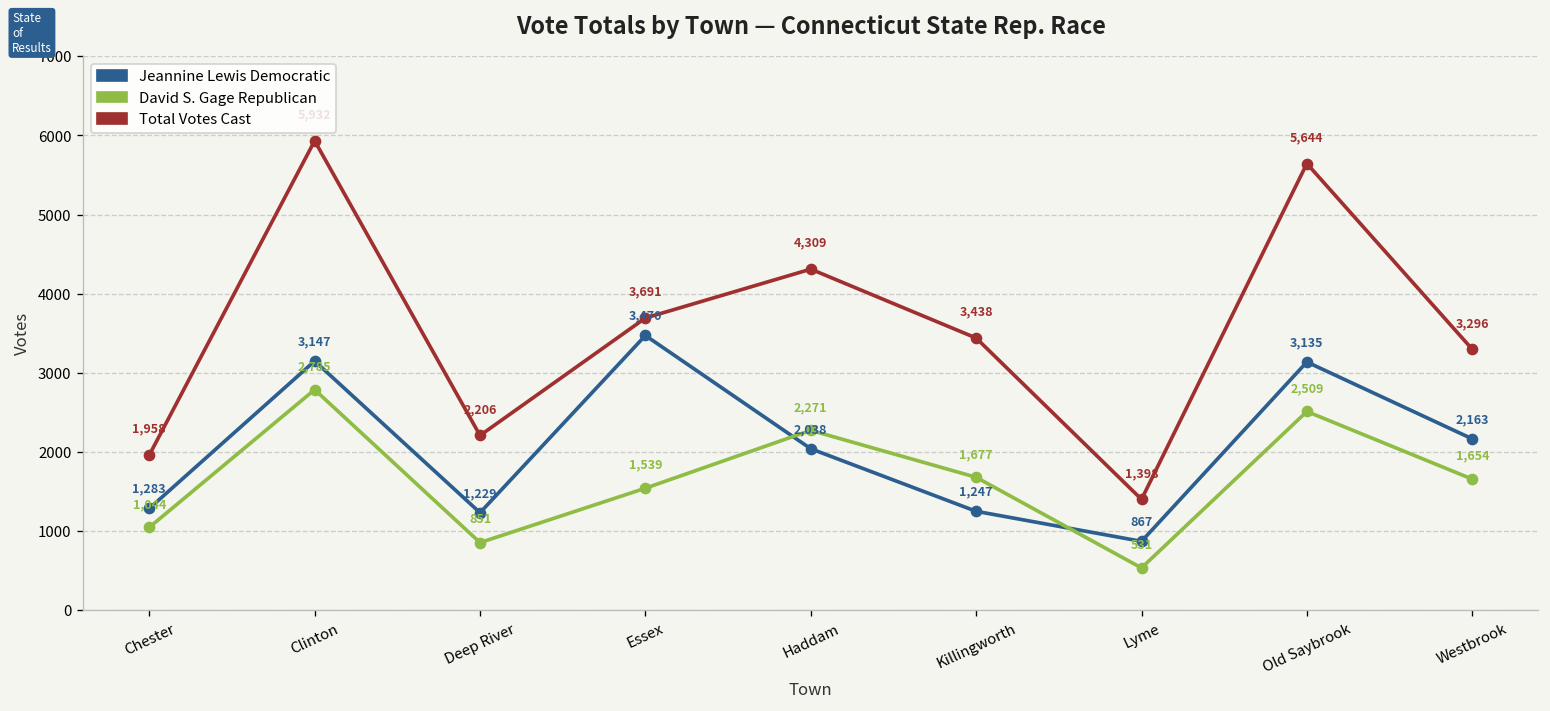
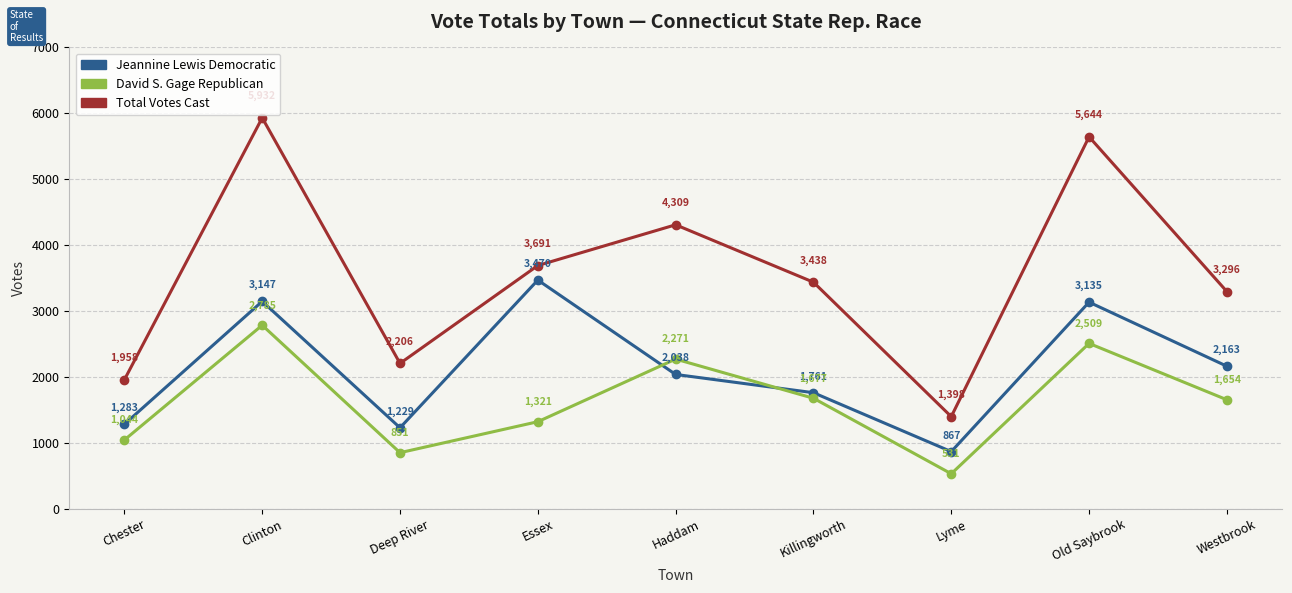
  {
    "Jeannine Lewis Democratic": {
      "Chester": "1,283",
      "Clinton": "3,147",
      "Deep River": "1,229",
-     "Killingworth": "1,247",
+     "Killingworth": "1,761",
      "Lyme": "867",
      "Old Saybrook": "3,135",
      "Westbrook": "2,163"
    },
    "David S. Gage Republican": {
-     "Essex": "1,539",
+     "Essex": "1,321",
      "Haddam": "2,271",
      "Old Saybrook": "2,509",
      "Westbrook": "1,654"
    },
    "Total Votes Cast": {
      "Chester": "1,958",
      "Deep River": "2,206",
      "Essex": "3,691",
      "Haddam": "4,309",
      "Killingworth": "3,438",
      "Lyme": "1,398",
      "Old Saybrook": "5,644",
      "Westbrook": "3,296"
    }
  }
